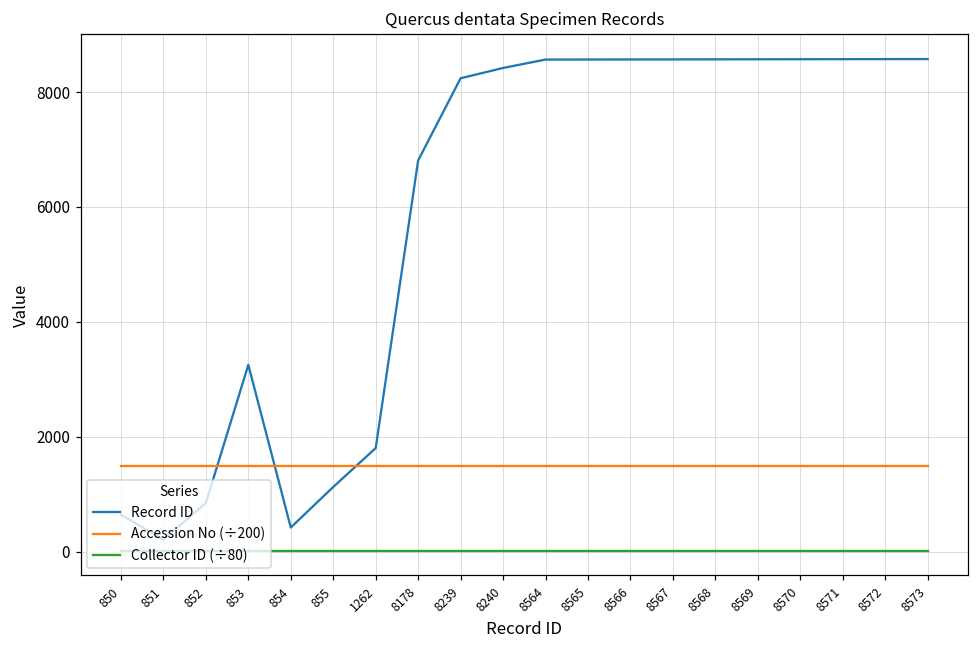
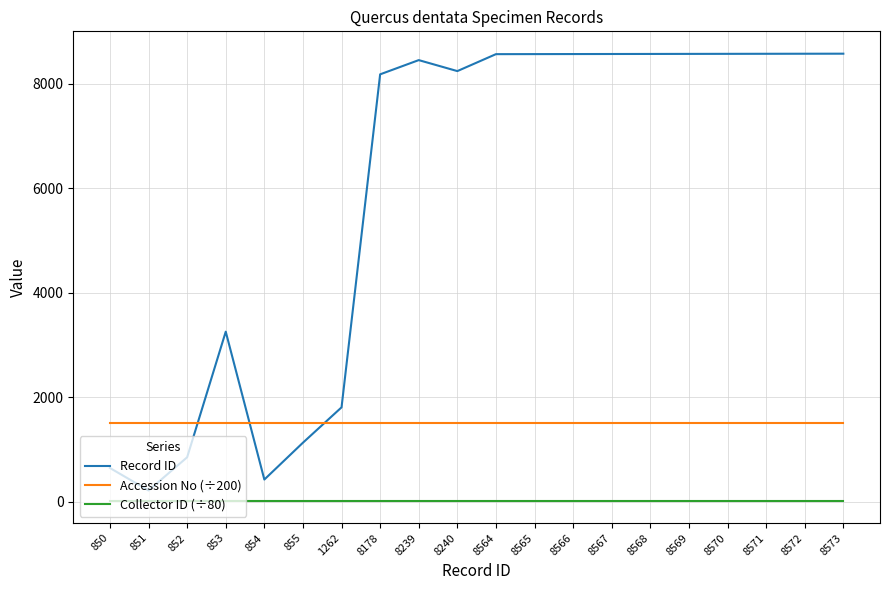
  {
    "Record ID": {
      "853": 3300,
      "854": 400,
      "855": 1100,
      "1262": 1800,
-     "8178": 6800,
-     "8239": 8200,
-     "8240": 8400,
+     "8178": 8200,
+     "8239": 8500,
+     "8240": 8200,
      "8564": 8600,
      "8565": 8600,
      "8566": 8600,
      "8567": 8600,
      "8568": 8600,
      "8569": 8600,
      "8570": 8600,
      "8571": 8600,
      "8572": 8600,
      "8573": 8600
    },
    "Accession No (÷200)": {
      "850": 1500,
      "851": 1500,
      "852": 1500,
      "853": 1500,
      "854": 1500,
      "855": 1500,
      "1262": 1500,
      "8178": 1500,
      "8239": 1500,
      "8240": 1500,
      "8564": 1500,
      "8565": 1500,
      "8566": 1500,
      "8567": 1500,
      "8568": 1500,
      "8569": 1500,
      "8570": 1500,
      "8571": 1500,
      "8572": 1500,
      "8573": 1500
    },
    "Collector ID (÷80)": {
      "854": 0,
      "855": 0,
      "1262": 0,
      "8178": 0,
      "8239": 0,
      "8240": 0,
      "8564": 0,
      "8565": 0,
      "8566": 0,
      "8567": 0,
      "8568": 0,
      "8569": 0,
      "8570": 0,
      "8571": 0,
      "8572": 0,
      "8573": 0
    }
  }
